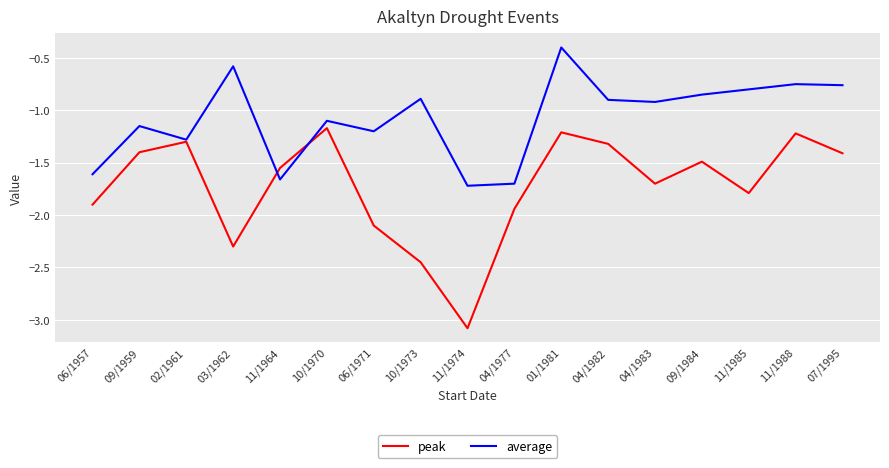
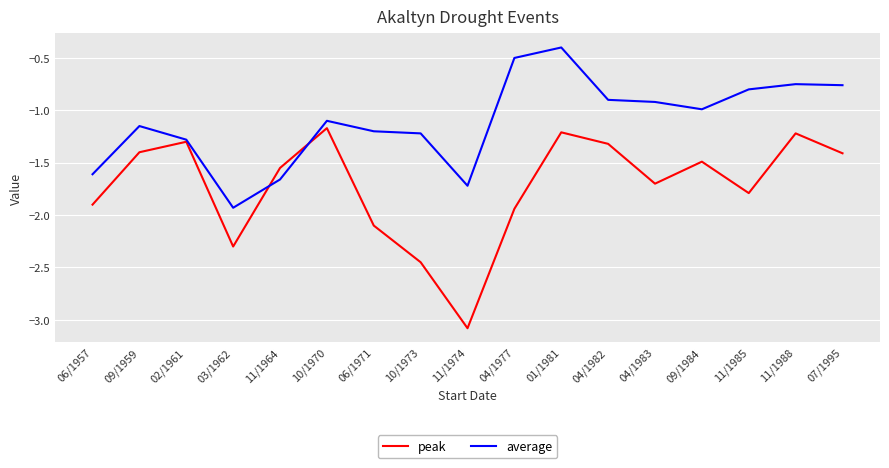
  {
    "peak": {
      "06/1957": -1.90,
      "09/1959": -1.40,
      "03/1962": -2.30,
      "11/1964": -1.55,
      "10/1970": -1.17,
      "06/1971": -2.10,
      "10/1973": -2.45,
      "11/1974": -3.08,
      "04/1977": -1.94,
      "01/1981": -1.21,
      "04/1982": -1.32,
      "04/1983": -1.70,
      "09/1984": -1.49,
      "11/1985": -1.79,
      "11/1988": -1.22,
      "07/1995": -1.41
    },
    "average": {
      "06/1957": -1.61,
      "09/1959": -1.15,
-     "03/1962": -0.58,
+     "03/1962": -1.93,
      "11/1964": -1.66,
      "10/1970": -1.10,
      "06/1971": -1.20,
-     "10/1973": -0.89,
+     "10/1973": -1.22,
      "11/1974": -1.72,
-     "04/1977": -1.7,
+     "04/1977": -0.5,
      "01/1981": -0.40,
      "04/1982": -0.90,
      "04/1983": -0.92,
-     "09/1984": -0.85,
+     "09/1984": -0.99,
      "11/1985": -0.80,
      "11/1988": -0.75,
      "07/1995": -0.76
    }
  }
